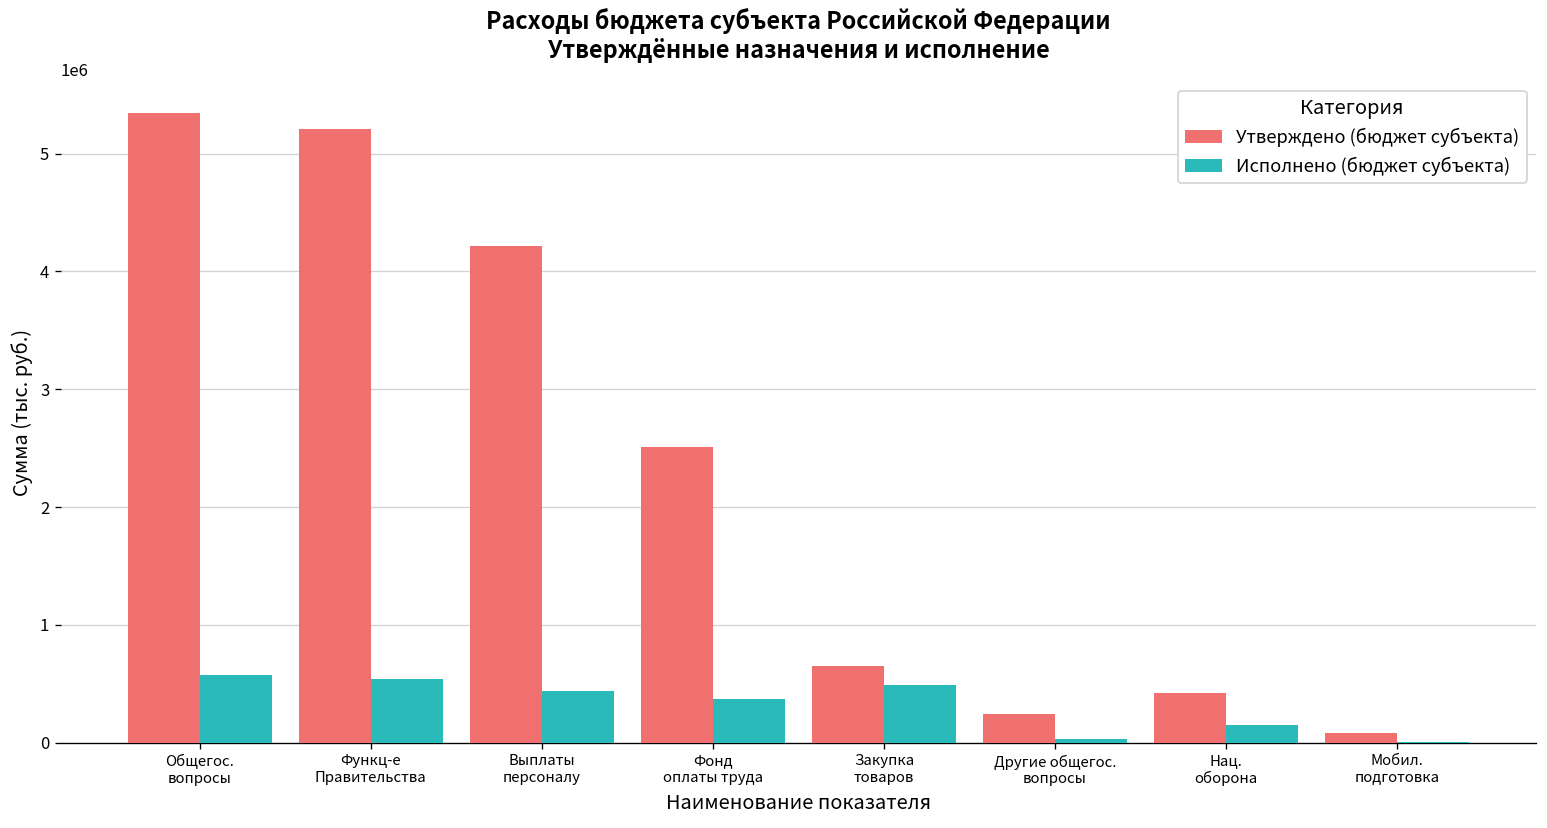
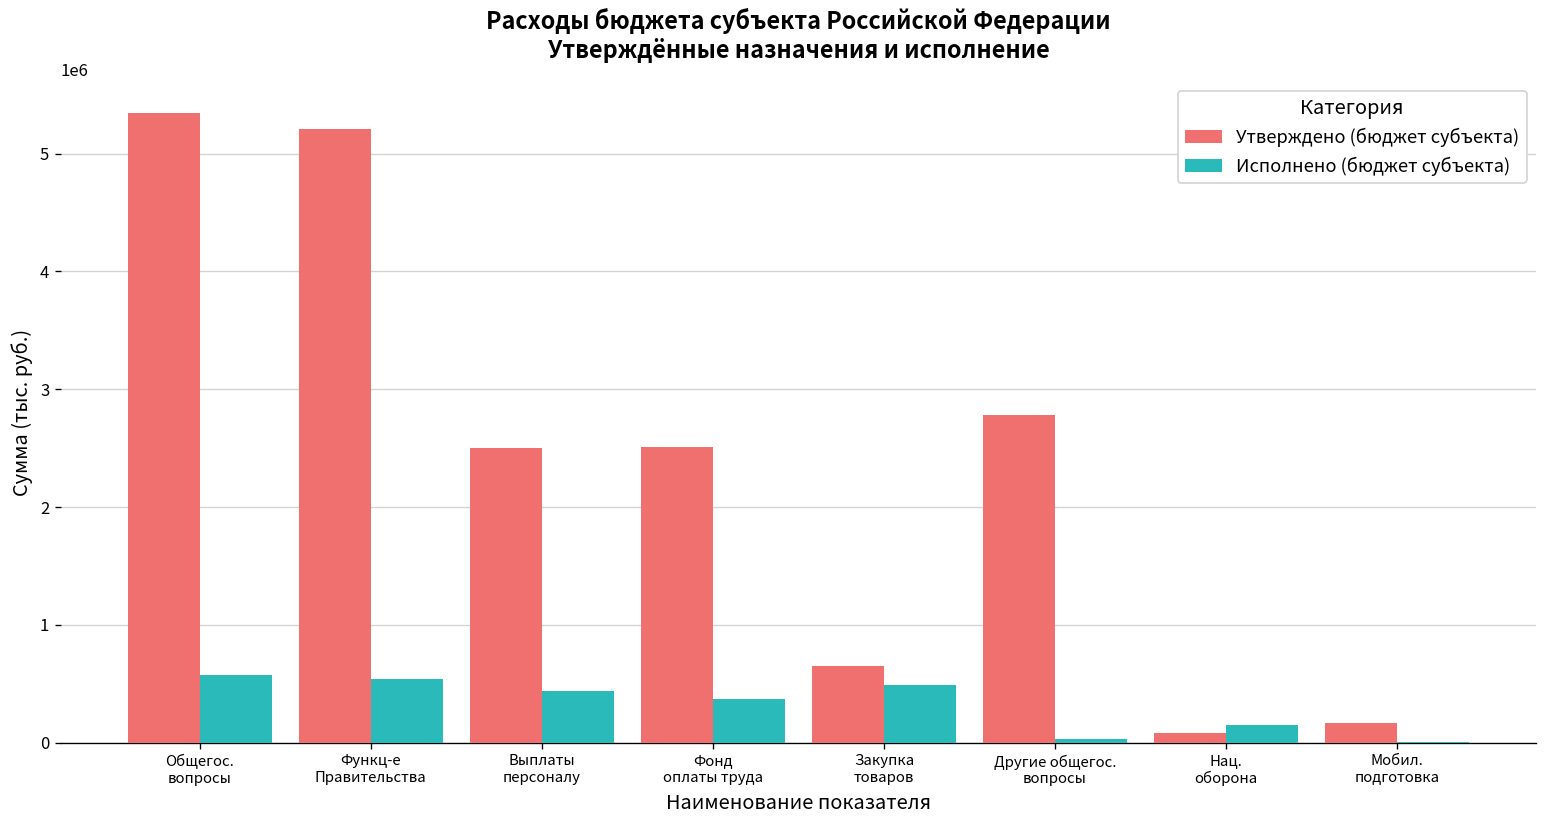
  {
    "Утверждено (бюджет субъекта)": {
      "Общегос. вопросы": 5300000,
      "Функц-е Правительства": 5200000,
-     "Выплаты персоналу": 4200000,
+     "Выплаты персоналу": 2500000,
      "Фонд оплаты труда": 2500000,
      "Закупка товаров": 700000,
-     "Другие общегос. вопросы": 200000,
-     "Нац. оборона": 400000,
-     "Мобил. подготовка": 100000
+     "Другие общегос. вопросы": 2800000,
+     "Нац. оборона": 100000,
+     "Мобил. подготовка": 200000
    },
    "Исполнено (бюджет субъекта)": {
      "Общегос. вопросы": 600000,
      "Функц-е Правительства": 500000,
      "Выплаты персоналу": 400000,
      "Фонд оплаты труда": 400000,
      "Закупка товаров": 500000,
      "Другие общегос. вопросы": 0,
      "Нац. оборона": 100000
    }
  }
